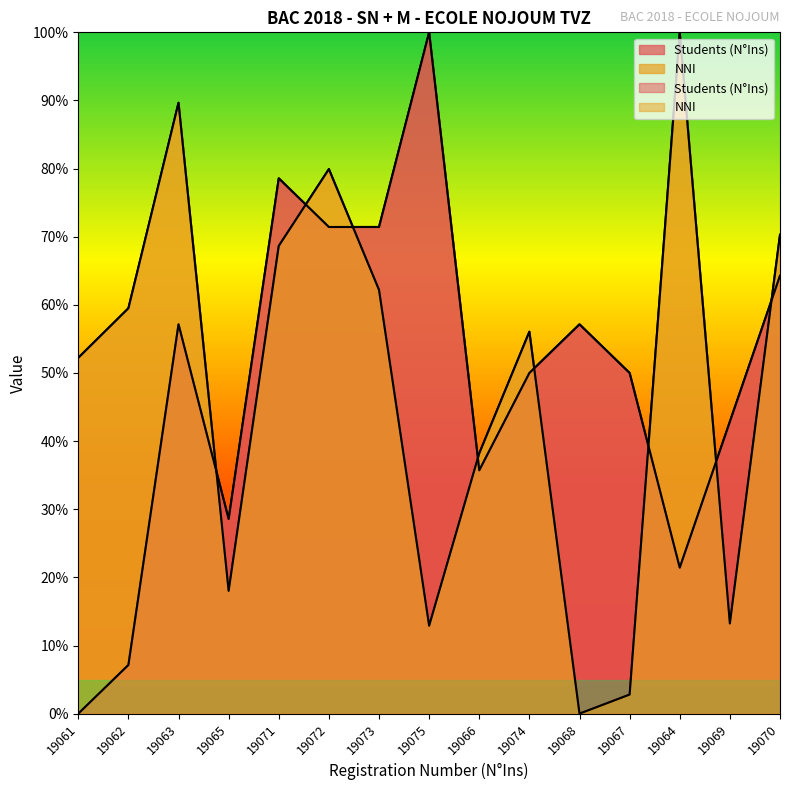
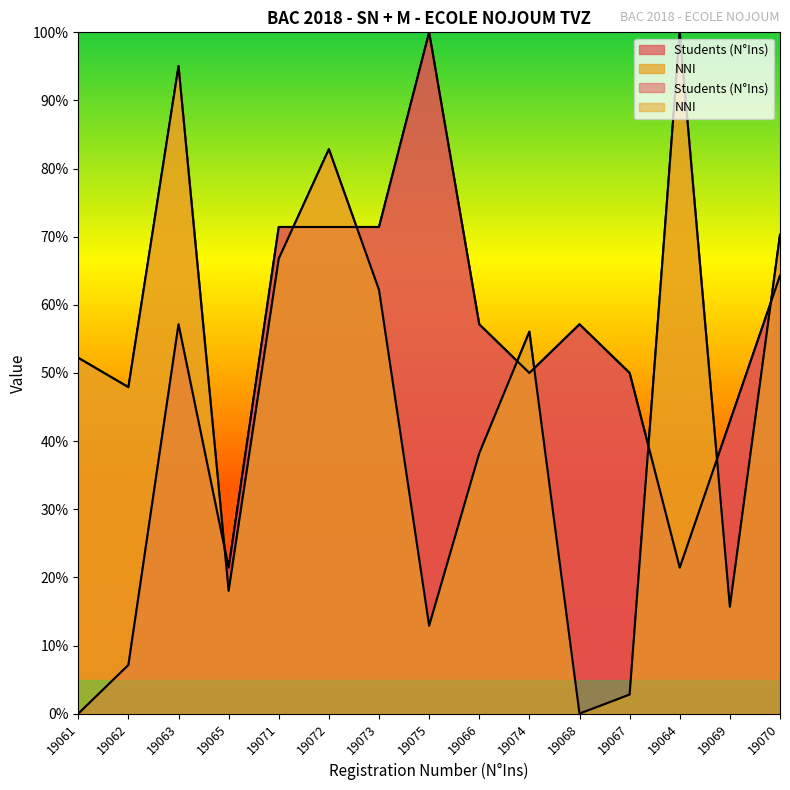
  {
    "Students (N°Ins)": {
      "19062": "7%",
      "19063": "57%",
-     "19065": "29%",
-     "19071": "79%",
+     "19065": "21%",
+     "19071": "71%",
      "19072": "71%",
      "19073": "71%",
      "19075": "100%",
-     "19066": "36%",
+     "19066": "57%",
      "19074": "50%",
      "19068": "57%",
      "19067": "50%",
      "19064": "21%",
      "19069": "43%",
      "19070": "64%"
    },
    "NNI": {
      "19061": "52%",
-     "19062": "60%",
-     "19063": "90%",
+     "19062": "48%",
+     "19063": "95%",
      "19065": "18%",
-     "19071": "69%",
-     "19072": "80%",
+     "19071": "67%",
+     "19072": "83%",
      "19073": "62%",
      "19075": "13%",
      "19066": "38%",
      "19074": "56%",
      "19064": "100%",
-     "19069": "13%",
+     "19069": "16%",
      "19070": "70%"
    }
  }
